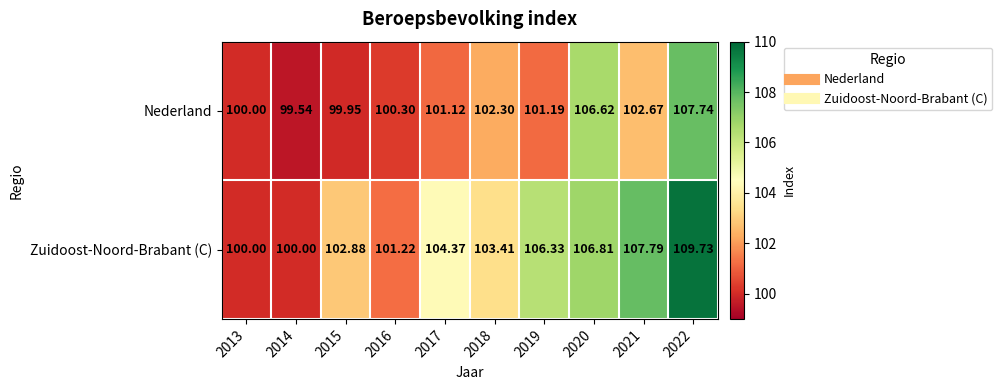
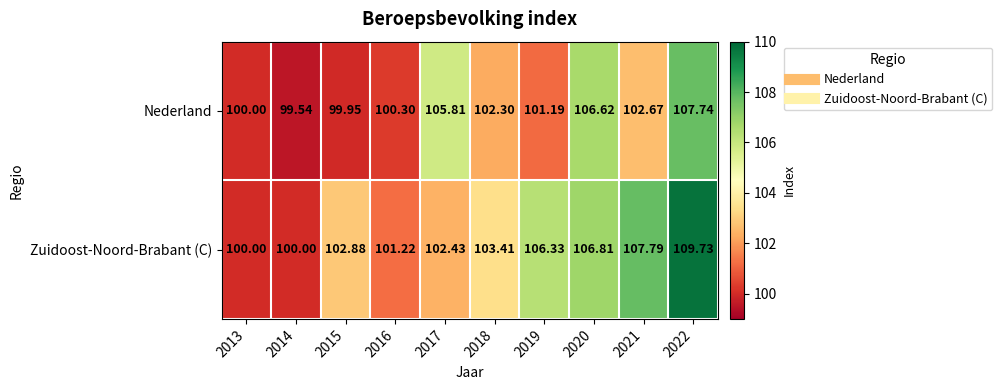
  {
    "Nederland": {
      "2013": 100.00,
      "2014": 99.54,
      "2015": 99.95,
      "2016": 100.30,
-     "2017": 101.12,
+     "2017": 105.81,
      "2018": 102.30,
      "2019": 101.19,
      "2020": 106.62,
      "2021": 102.67,
      "2022": 107.74
    },
    "Zuidoost-Noord-Brabant (C)": {
      "2013": 100.00,
      "2014": 100.00,
      "2015": 102.88,
      "2016": 101.22,
-     "2017": 104.37,
+     "2017": 102.43,
      "2018": 103.41,
      "2019": 106.33,
      "2020": 106.81,
      "2021": 107.79,
      "2022": 109.73
    }
  }
